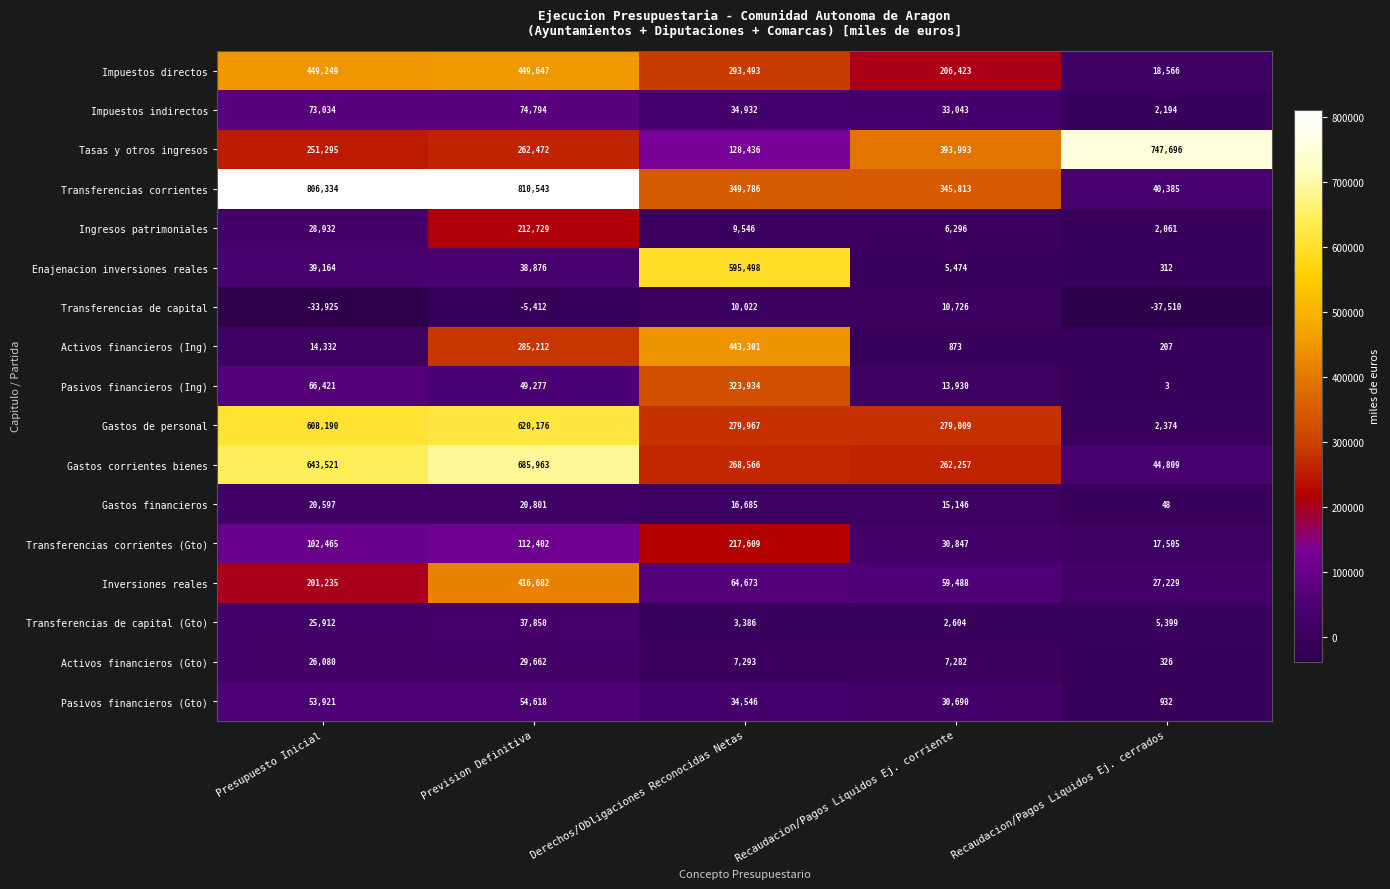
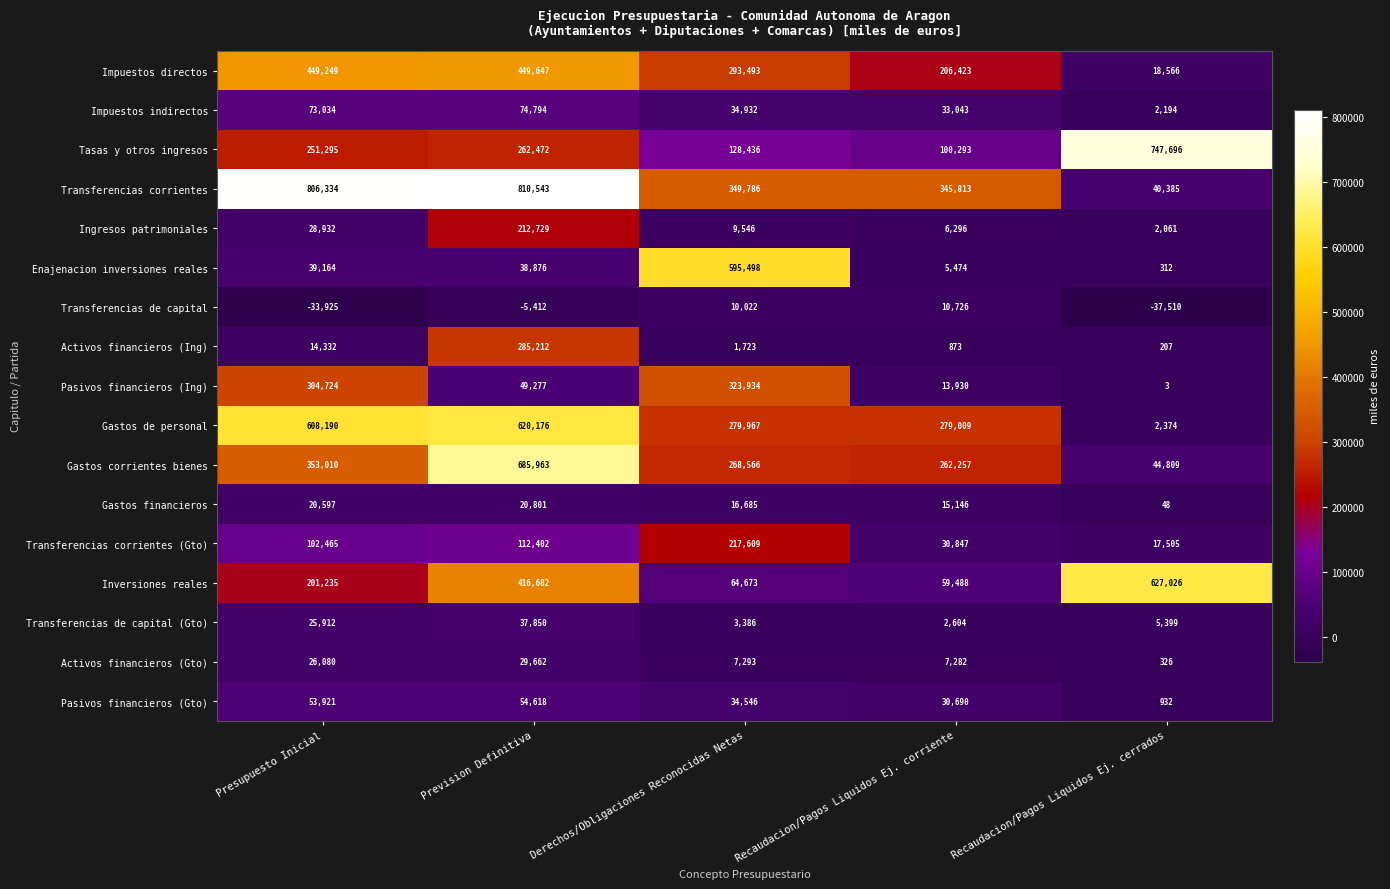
  {
    "Impuestos directos": {
      "Presupuesto Inicial": "449,249",
      "Prevision Definitiva": "449,647",
      "Derechos/Obligaciones Reconocidas Netas": "293,493",
      "Recaudacion/Pagos Liquidos Ej. corriente": "206,423",
      "Recaudacion/Pagos Liquidos Ej. cerrados": "18,566"
    },
    "Impuestos indirectos": {
      "Presupuesto Inicial": "73,034",
      "Prevision Definitiva": "74,794",
      "Derechos/Obligaciones Reconocidas Netas": "34,932",
      "Recaudacion/Pagos Liquidos Ej. corriente": "33,043",
      "Recaudacion/Pagos Liquidos Ej. cerrados": "2,194"
    },
    "Tasas y otros ingresos": {
      "Presupuesto Inicial": "251,295",
      "Prevision Definitiva": "262,472",
      "Derechos/Obligaciones Reconocidas Netas": "128,436",
-     "Recaudacion/Pagos Liquidos Ej. corriente": "393,993",
+     "Recaudacion/Pagos Liquidos Ej. corriente": "100,293",
      "Recaudacion/Pagos Liquidos Ej. cerrados": "747,696"
    },
    "Transferencias corrientes": {
      "Presupuesto Inicial": "806,334",
      "Prevision Definitiva": "810,543",
      "Derechos/Obligaciones Reconocidas Netas": "349,786",
      "Recaudacion/Pagos Liquidos Ej. corriente": "345,813",
      "Recaudacion/Pagos Liquidos Ej. cerrados": "40,385"
    },
    "Ingresos patrimoniales": {
      "Presupuesto Inicial": "28,932",
      "Prevision Definitiva": "212,729",
      "Derechos/Obligaciones Reconocidas Netas": "9,546",
      "Recaudacion/Pagos Liquidos Ej. corriente": "6,296",
      "Recaudacion/Pagos Liquidos Ej. cerrados": "2,061"
    },
    "Enajenacion inversiones reales": {
      "Presupuesto Inicial": "39,164",
      "Prevision Definitiva": "38,876",
      "Derechos/Obligaciones Reconocidas Netas": "595,498",
      "Recaudacion/Pagos Liquidos Ej. corriente": "5,474",
      "Recaudacion/Pagos Liquidos Ej. cerrados": "312"
    },
    "Transferencias de capital": {
      "Presupuesto Inicial": "-33,925",
      "Prevision Definitiva": "-5,412",
      "Derechos/Obligaciones Reconocidas Netas": "10,022",
      "Recaudacion/Pagos Liquidos Ej. corriente": "10,726",
      "Recaudacion/Pagos Liquidos Ej. cerrados": "-37,510"
    },
    "Activos financieros (Ing)": {
      "Presupuesto Inicial": "14,332",
      "Prevision Definitiva": "285,212",
-     "Derechos/Obligaciones Reconocidas Netas": "443,301",
+     "Derechos/Obligaciones Reconocidas Netas": "1,723",
      "Recaudacion/Pagos Liquidos Ej. corriente": "873",
      "Recaudacion/Pagos Liquidos Ej. cerrados": "207"
    },
    "Pasivos financieros (Ing)": {
-     "Presupuesto Inicial": "66,421",
+     "Presupuesto Inicial": "304,724",
      "Prevision Definitiva": "49,277",
      "Derechos/Obligaciones Reconocidas Netas": "323,934",
      "Recaudacion/Pagos Liquidos Ej. corriente": "13,930",
      "Recaudacion/Pagos Liquidos Ej. cerrados": "3"
    },
    "Gastos de personal": {
      "Presupuesto Inicial": "608,190",
      "Prevision Definitiva": "620,176",
      "Derechos/Obligaciones Reconocidas Netas": "279,967",
      "Recaudacion/Pagos Liquidos Ej. corriente": "279,009",
      "Recaudacion/Pagos Liquidos Ej. cerrados": "2,374"
    },
    "Gastos corrientes bienes": {
-     "Presupuesto Inicial": "643,521",
+     "Presupuesto Inicial": "353,010",
      "Prevision Definitiva": "685,963",
      "Derechos/Obligaciones Reconocidas Netas": "268,566",
      "Recaudacion/Pagos Liquidos Ej. corriente": "262,257",
      "Recaudacion/Pagos Liquidos Ej. cerrados": "44,809"
    },
    "Gastos financieros": {
      "Presupuesto Inicial": "20,597",
      "Prevision Definitiva": "20,801",
      "Derechos/Obligaciones Reconocidas Netas": "16,685",
      "Recaudacion/Pagos Liquidos Ej. corriente": "15,146",
      "Recaudacion/Pagos Liquidos Ej. cerrados": "48"
    },
    "Transferencias corrientes (Gto)": {
      "Presupuesto Inicial": "102,465",
      "Prevision Definitiva": "112,402",
      "Derechos/Obligaciones Reconocidas Netas": "217,609",
      "Recaudacion/Pagos Liquidos Ej. corriente": "30,847",
      "Recaudacion/Pagos Liquidos Ej. cerrados": "17,505"
    },
    "Inversiones reales": {
      "Presupuesto Inicial": "201,235",
      "Prevision Definitiva": "416,682",
      "Derechos/Obligaciones Reconocidas Netas": "64,673",
      "Recaudacion/Pagos Liquidos Ej. corriente": "59,488",
-     "Recaudacion/Pagos Liquidos Ej. cerrados": "27,229"
+     "Recaudacion/Pagos Liquidos Ej. cerrados": "627,026"
    },
    "Transferencias de capital (Gto)": {
      "Presupuesto Inicial": "25,912",
      "Prevision Definitiva": "37,850",
      "Derechos/Obligaciones Reconocidas Netas": "3,386",
      "Recaudacion/Pagos Liquidos Ej. corriente": "2,604",
      "Recaudacion/Pagos Liquidos Ej. cerrados": "5,399"
    },
    "Activos financieros (Gto)": {
      "Presupuesto Inicial": "26,080",
      "Prevision Definitiva": "29,662",
      "Derechos/Obligaciones Reconocidas Netas": "7,293",
      "Recaudacion/Pagos Liquidos Ej. corriente": "7,282",
      "Recaudacion/Pagos Liquidos Ej. cerrados": "326"
    },
    "Pasivos financieros (Gto)": {
      "Presupuesto Inicial": "53,921",
      "Prevision Definitiva": "54,618",
      "Derechos/Obligaciones Reconocidas Netas": "34,546",
      "Recaudacion/Pagos Liquidos Ej. corriente": "30,690",
      "Recaudacion/Pagos Liquidos Ej. cerrados": "932"
    }
  }
